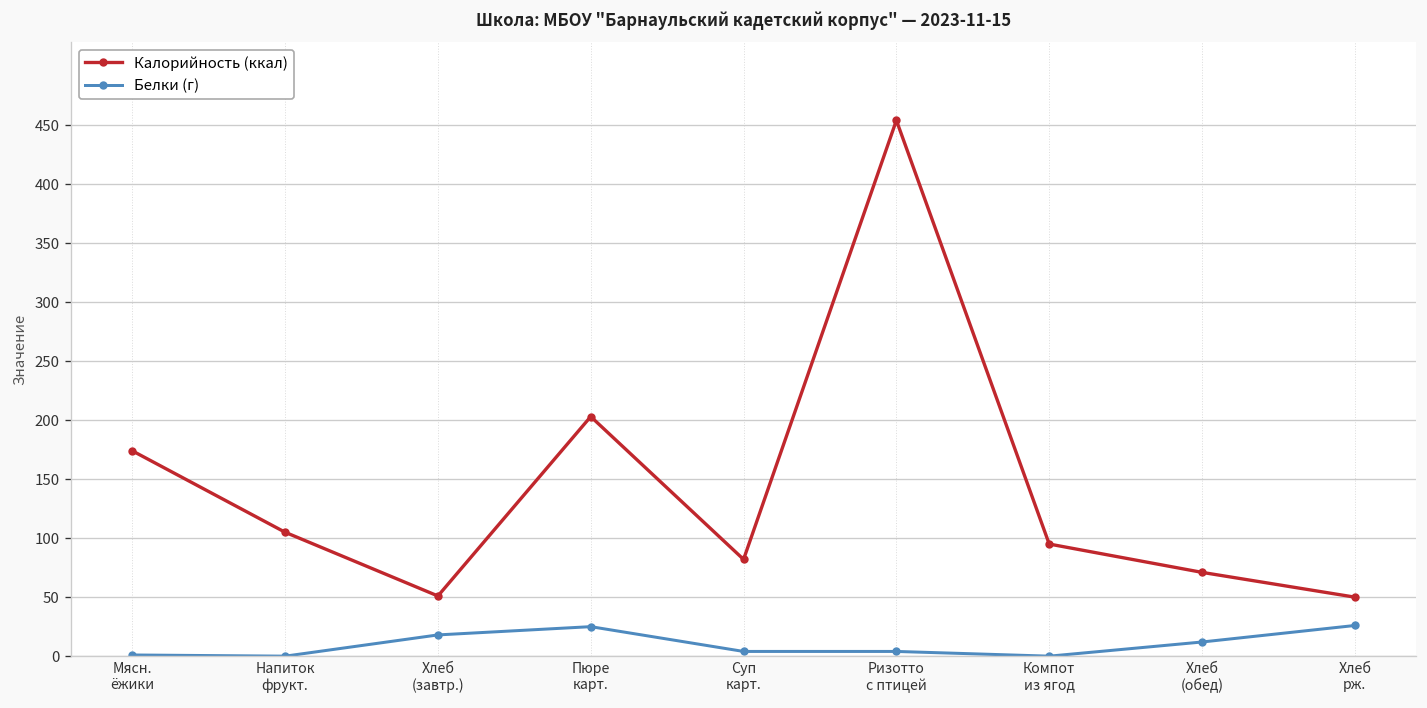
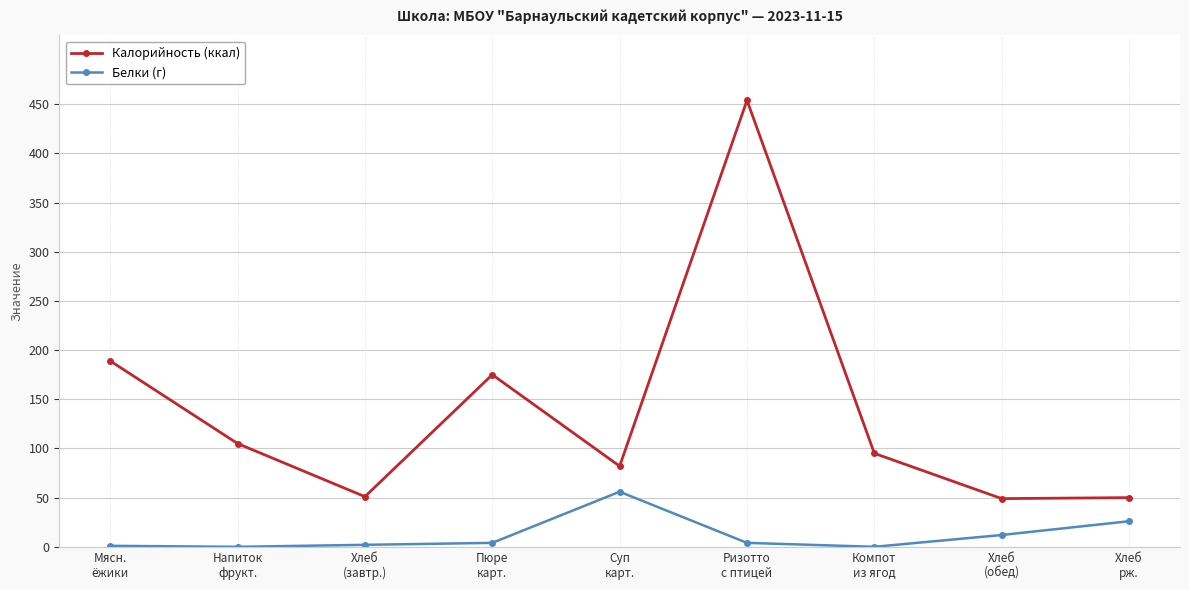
  {
    "Калорийность (ккал)": {
-     "Мясн. ёжики": 170,
+     "Мясн. ёжики": 190,
      "Напиток фрукт.": 110,
      "Хлеб (завтр.)": 50,
-     "Пюре карт.": 200,
+     "Пюре карт.": 180,
      "Суп карт.": 80,
      "Ризотто с птицей": 450,
      "Компот из ягод": 100,
-     "Хлеб (обед)": 70,
+     "Хлеб (обед)": 50,
      "Хлеб рж.": 50
    },
    "Белки (г)": {
      "Мясн. ёжики": 0,
      "Напиток фрукт.": 0,
-     "Хлеб (завтр.)": 20,
-     "Пюре карт.": 30,
-     "Суп карт.": 0,
+     "Хлеб (завтр.)": 0,
+     "Пюре карт.": 0,
+     "Суп карт.": 60,
      "Ризотто с птицей": 0,
      "Компот из ягод": 0,
      "Хлеб (обед)": 10,
      "Хлеб рж.": 30
    }
  }
